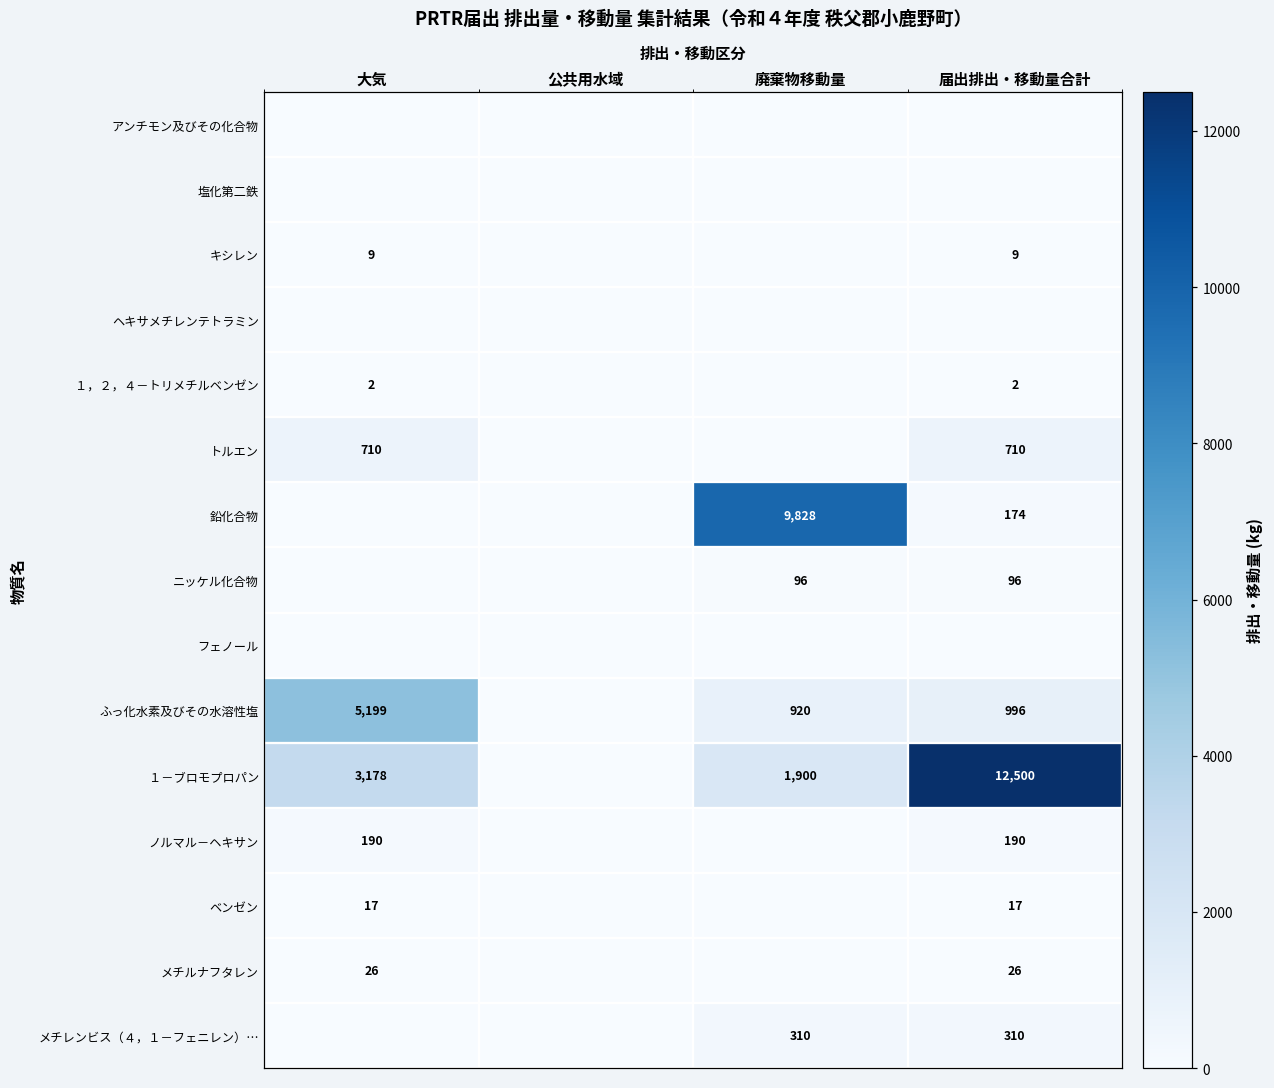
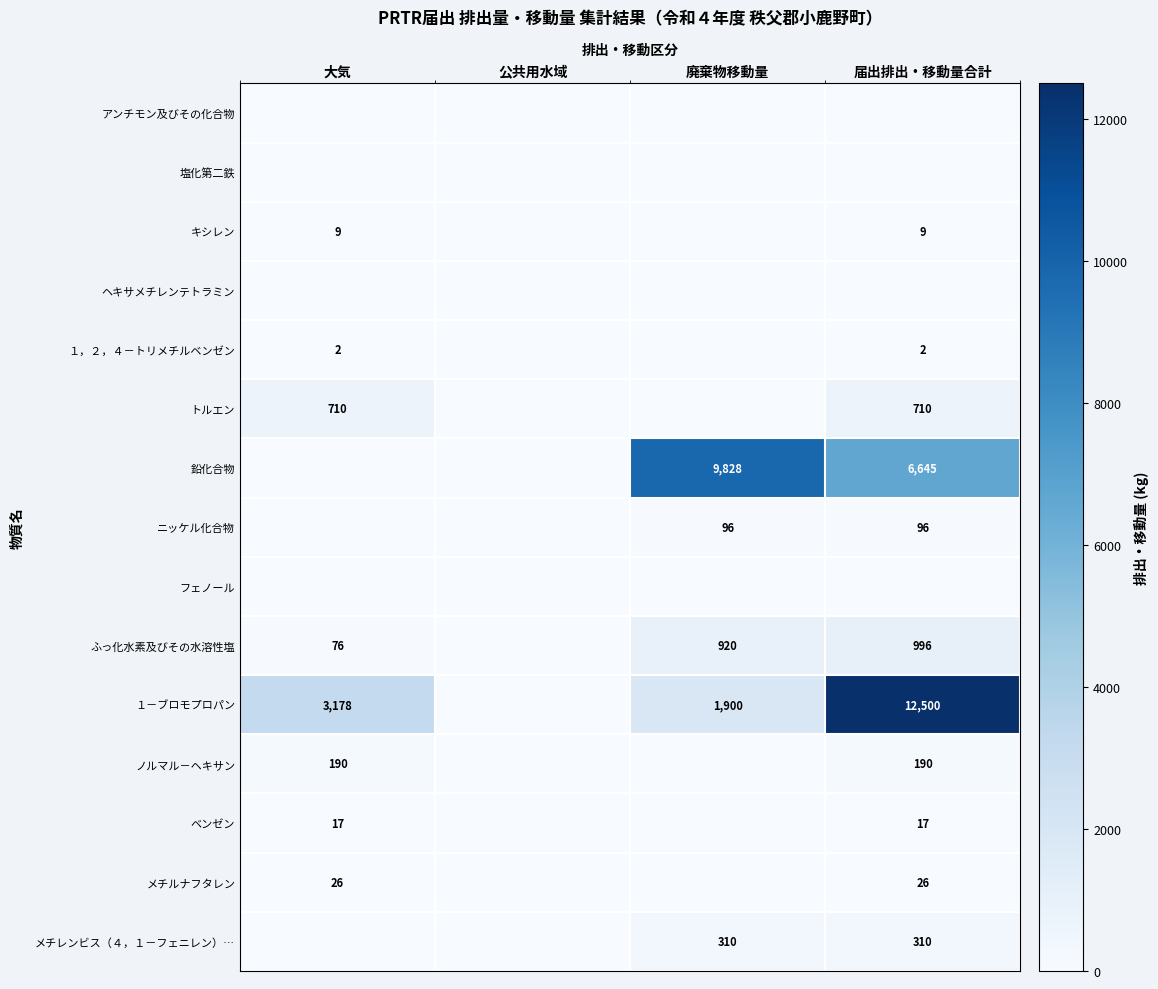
  {
    "キシレン": {
      "大気": "9",
      "届出排出・移動量合計": "9"
    },
    "１，２，４－トリメチルベンゼン": {
      "大気": "2",
      "届出排出・移動量合計": "2"
    },
    "トルエン": {
      "大気": "710",
      "届出排出・移動量合計": "710"
    },
    "鉛化合物": {
      "廃棄物移動量": "9,828",
-     "届出排出・移動量合計": "174"
+     "届出排出・移動量合計": "6,645"
    },
    "ニッケル化合物": {
      "廃棄物移動量": "96",
      "届出排出・移動量合計": "96"
    },
    "ふっ化水素及びその水溶性塩": {
-     "大気": "5,199",
+     "大気": "76",
      "廃棄物移動量": "920",
      "届出排出・移動量合計": "996"
    },
    "１－ブロモプロパン": {
      "大気": "3,178",
      "廃棄物移動量": "1,900",
      "届出排出・移動量合計": "12,500"
    },
    "ノルマル－ヘキサン": {
      "大気": "190",
      "届出排出・移動量合計": "190"
    },
    "ベンゼン": {
      "大気": "17",
      "届出排出・移動量合計": "17"
    },
    "メチルナフタレン": {
      "大気": "26",
      "届出排出・移動量合計": "26"
    },
    "メチレンビス（４，１－フェニレン）…": {
      "廃棄物移動量": "310",
      "届出排出・移動量合計": "310"
    }
  }
